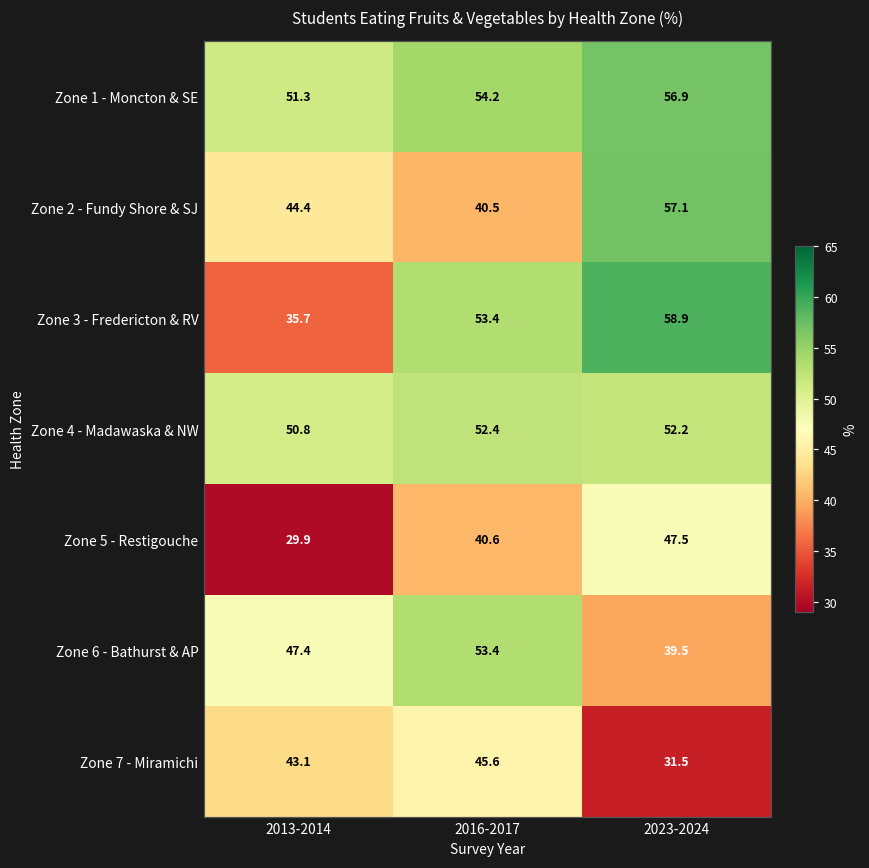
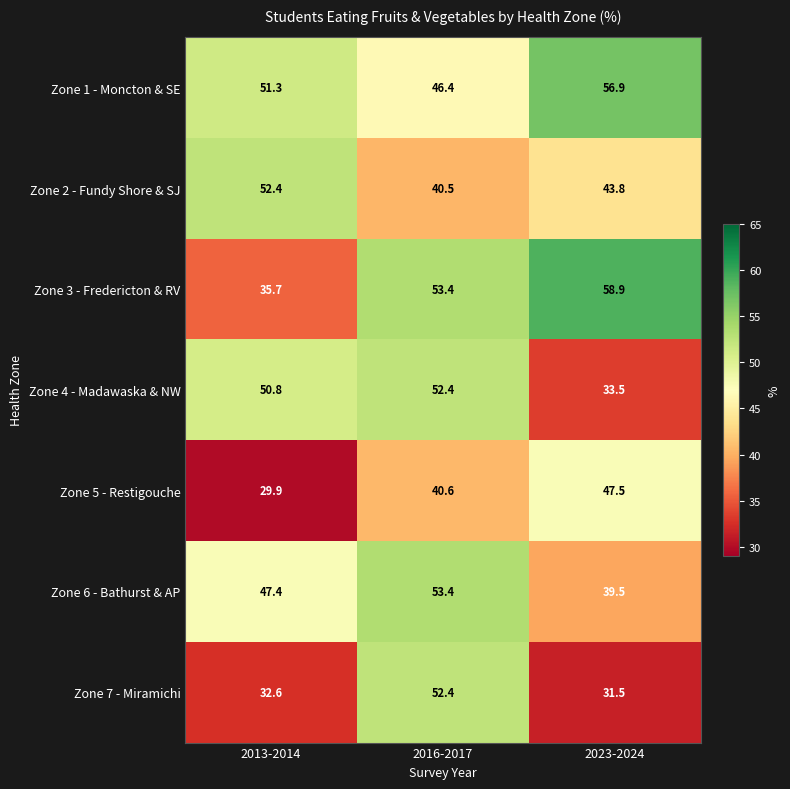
  {
    "Zone 1 - Moncton & SE": {
      "2013-2014": 51.3,
-     "2016-2017": 54.2,
+     "2016-2017": 46.4,
      "2023-2024": 56.9
    },
    "Zone 2 - Fundy Shore & SJ": {
-     "2013-2014": 44.4,
+     "2013-2014": 52.4,
      "2016-2017": 40.5,
-     "2023-2024": 57.1
+     "2023-2024": 43.8
    },
    "Zone 3 - Fredericton & RV": {
      "2013-2014": 35.7,
      "2016-2017": 53.4,
      "2023-2024": 58.9
    },
    "Zone 4 - Madawaska & NW": {
      "2013-2014": 50.8,
      "2016-2017": 52.4,
-     "2023-2024": 52.2
+     "2023-2024": 33.5
    },
    "Zone 5 - Restigouche": {
      "2013-2014": 29.9,
      "2016-2017": 40.6,
      "2023-2024": 47.5
    },
    "Zone 6 - Bathurst & AP": {
      "2013-2014": 47.4,
      "2016-2017": 53.4,
      "2023-2024": 39.5
    },
    "Zone 7 - Miramichi": {
-     "2013-2014": 43.1,
-     "2016-2017": 45.6,
+     "2013-2014": 32.6,
+     "2016-2017": 52.4,
      "2023-2024": 31.5
    }
  }
